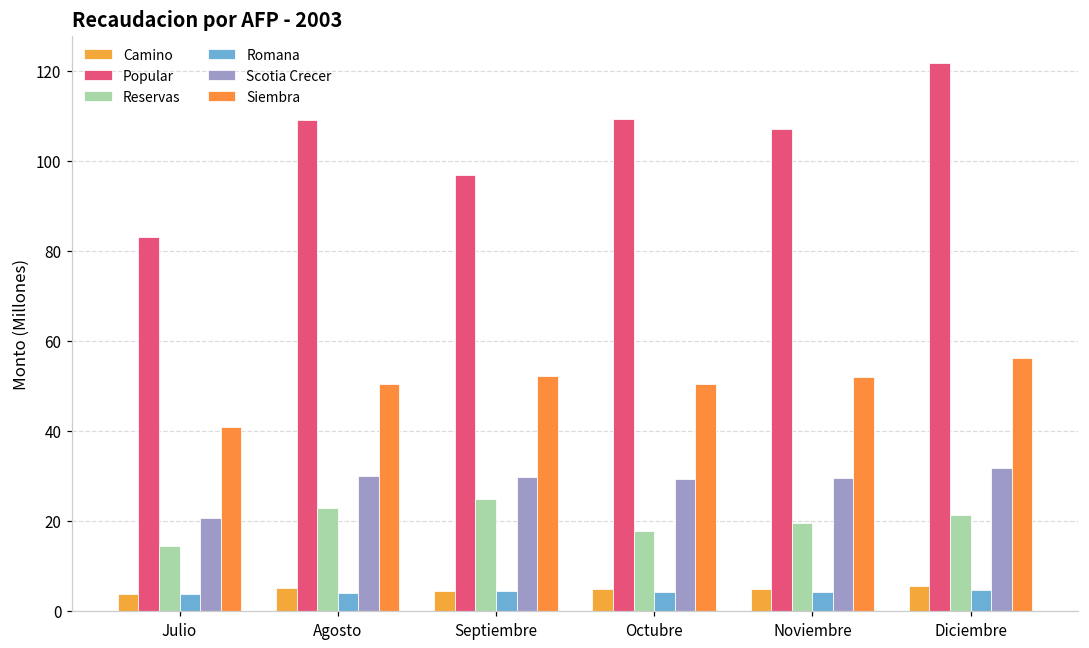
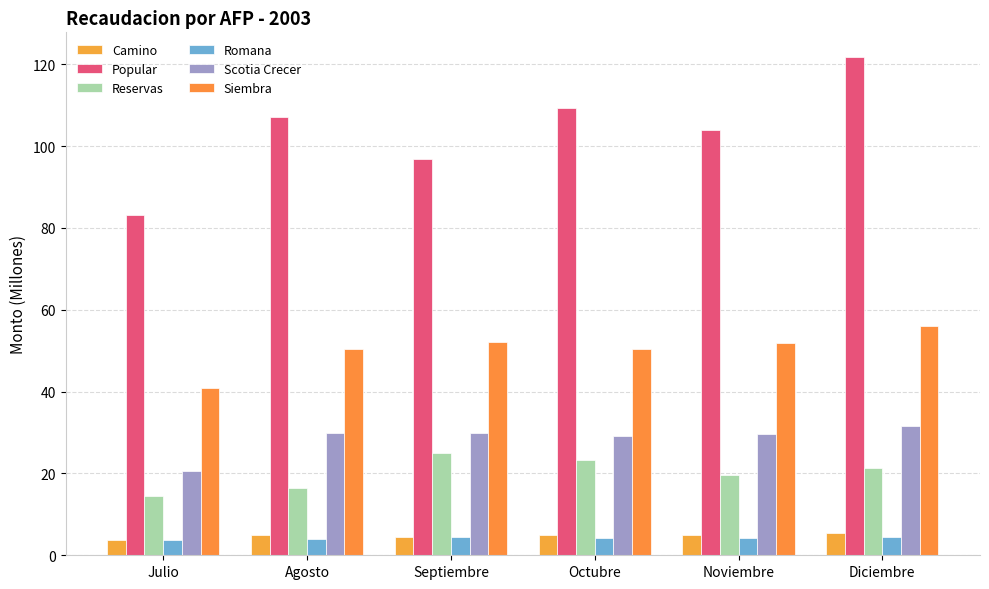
  {
    "Popular": {
      "Julio": 83,
-     "Agosto": 109,
+     "Agosto": 107,
      "Septiembre": 97,
      "Octubre": 109,
-     "Noviembre": 107,
+     "Noviembre": 104,
      "Diciembre": 122
    },
    "Reservas": {
      "Julio": 14,
-     "Agosto": 23,
+     "Agosto": 16,
      "Septiembre": 25,
-     "Octubre": 18,
+     "Octubre": 23,
      "Noviembre": 20,
      "Diciembre": 21
    }
  }
